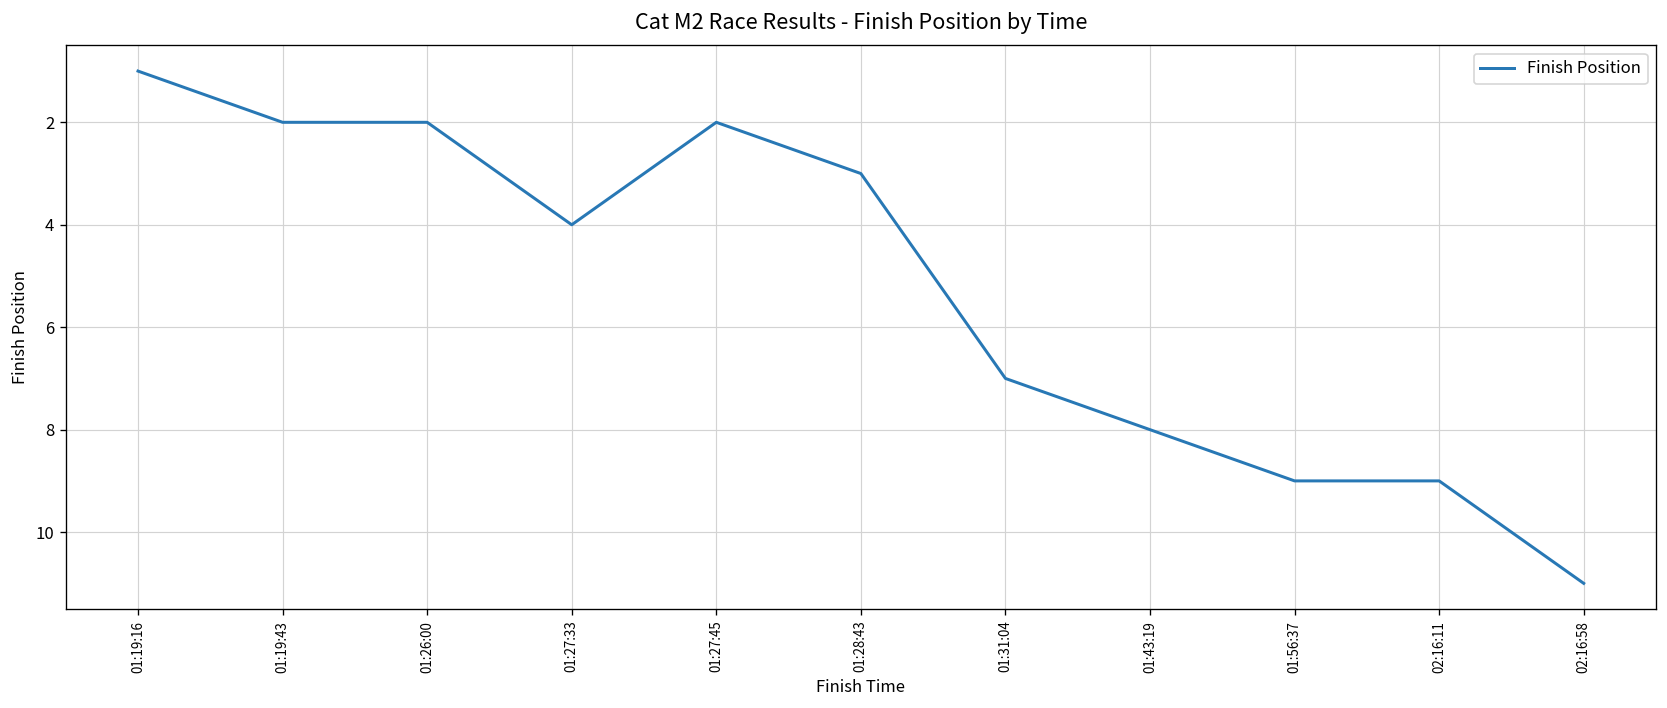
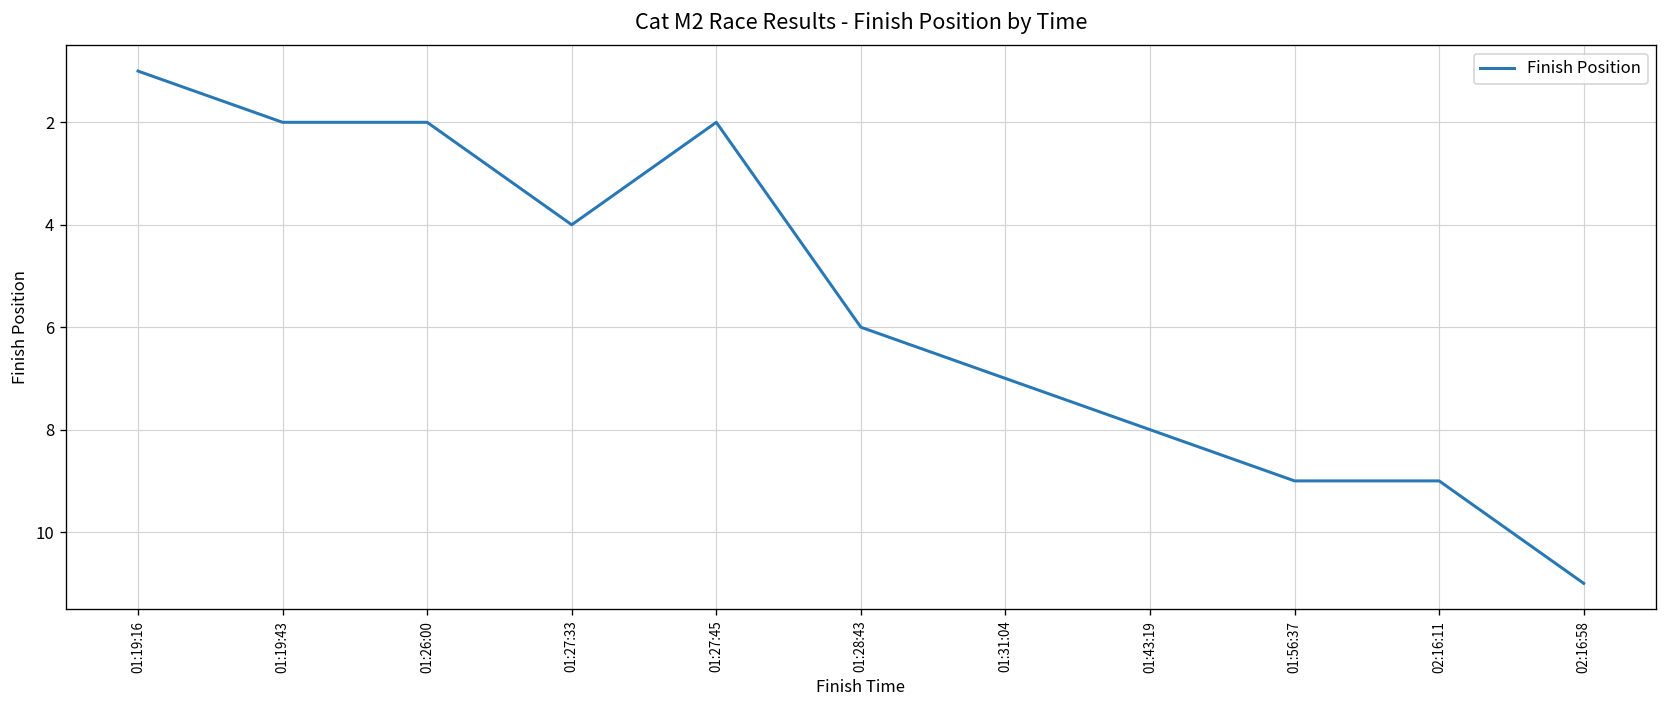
  {
    "01:19:16": 1,
    "01:19:43": 2,
    "01:26:00": 2,
    "01:27:33": 4,
    "01:27:45": 2,
-   "01:28:43": 3,
+   "01:28:43": 6,
    "01:31:04": 7,
    "01:43:19": 8,
    "01:56:37": 9,
    "02:16:11": 9,
    "02:16:58": 11
  }
